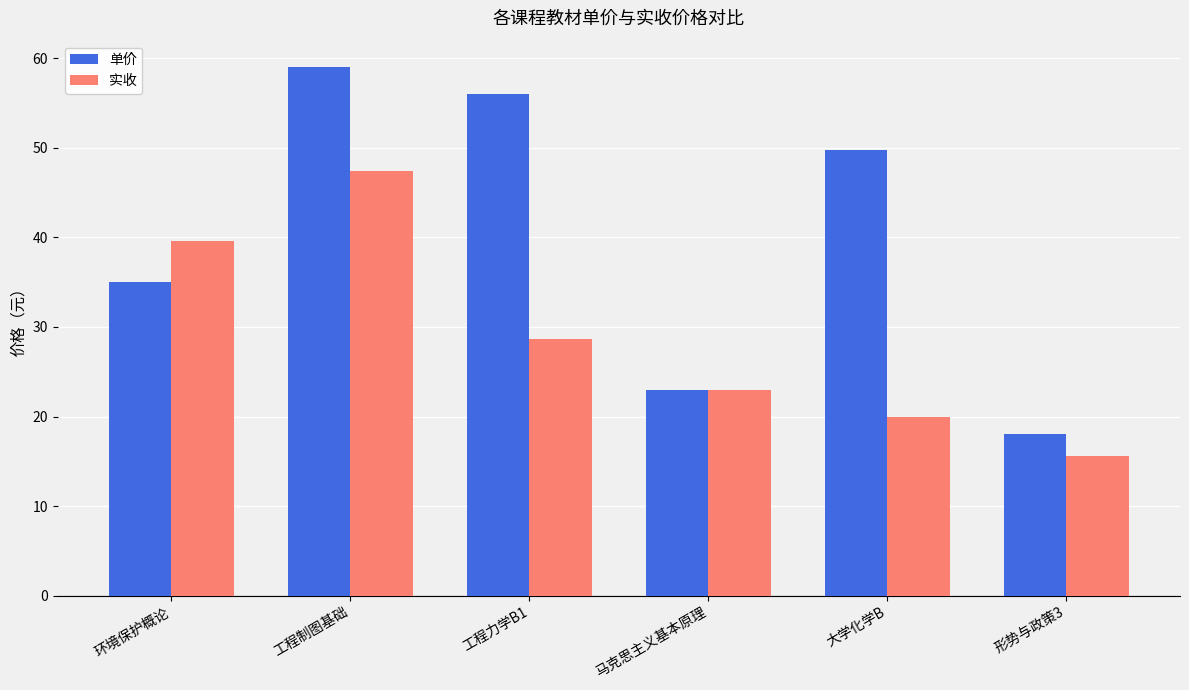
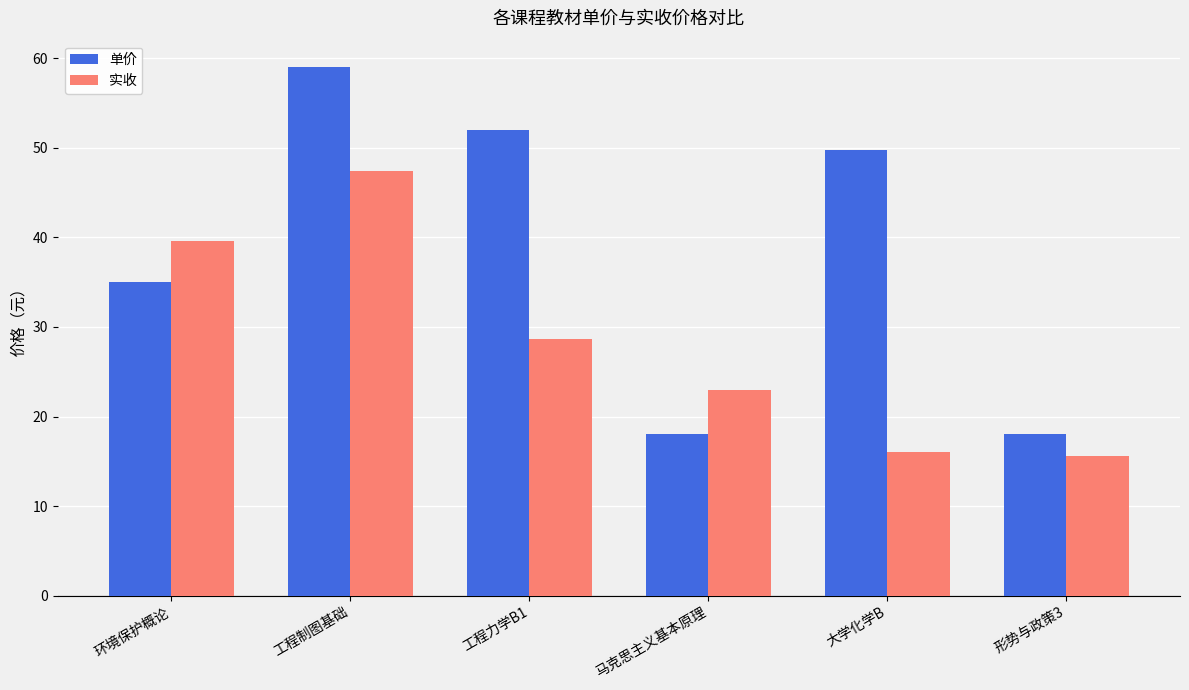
  {
    "单价": {
      "环境保护概论": 35,
      "工程制图基础": 59,
-     "工程力学B1": 56,
-     "马克思主义基本原理": 23,
+     "工程力学B1": 52,
+     "马克思主义基本原理": 18,
      "大学化学B": 50,
      "形势与政策3": 18
    },
    "实收": {
      "环境保护概论": 40,
      "工程制图基础": 47,
      "工程力学B1": 29,
      "马克思主义基本原理": 23,
-     "大学化学B": 20,
+     "大学化学B": 16,
      "形势与政策3": 16
    }
  }
